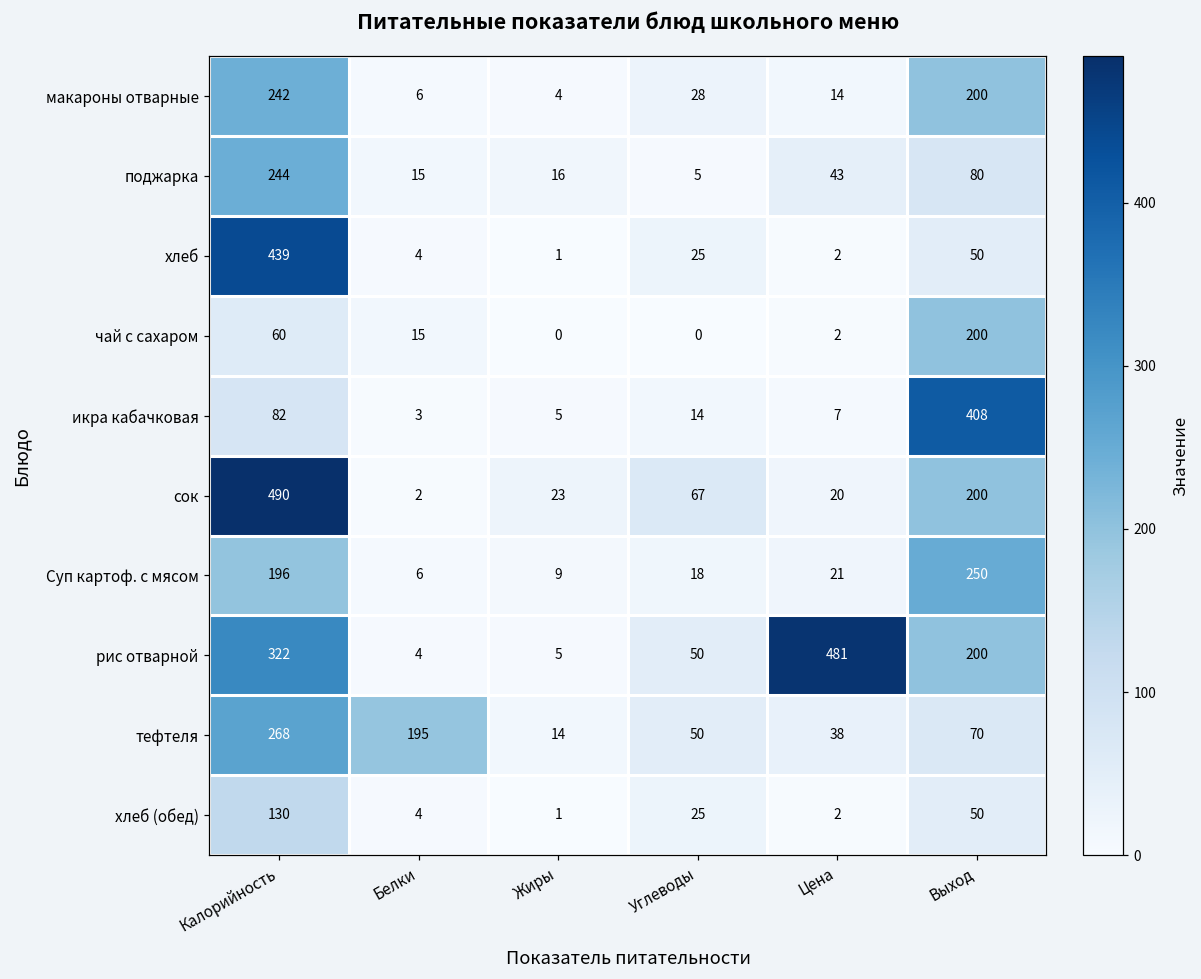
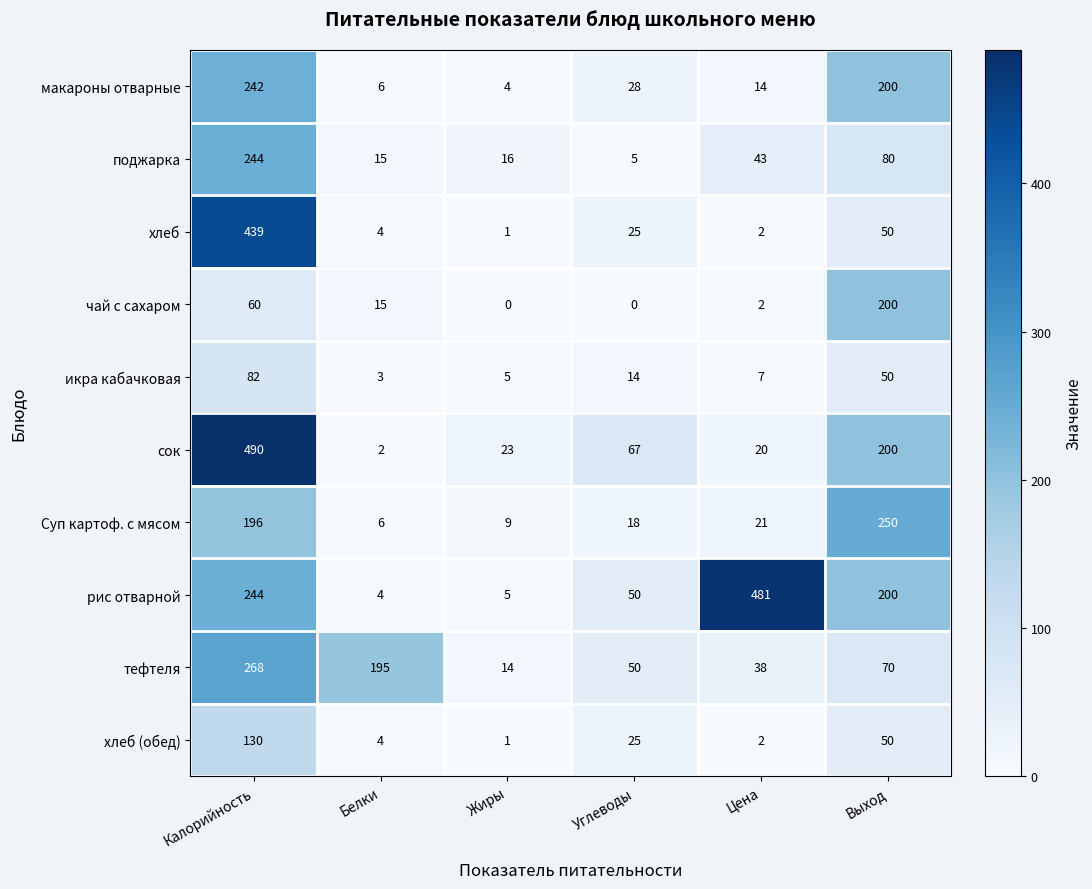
  {
    "макароны отварные": {
      "Калорийность": 242,
      "Белки": 6,
      "Жиры": 4,
      "Углеводы": 28,
      "Цена": 14,
      "Выход": 200
    },
    "поджарка": {
      "Калорийность": 244,
      "Белки": 15,
      "Жиры": 16,
      "Углеводы": 5,
      "Цена": 43,
      "Выход": 80
    },
    "хлеб": {
      "Калорийность": 439,
      "Белки": 4,
      "Жиры": 1,
      "Углеводы": 25,
      "Цена": 2,
      "Выход": 50
    },
    "чай с сахаром": {
      "Калорийность": 60,
      "Белки": 15,
      "Жиры": 0,
      "Углеводы": 0,
      "Цена": 2,
      "Выход": 200
    },
    "икра кабачковая": {
      "Калорийность": 82,
      "Белки": 3,
      "Жиры": 5,
      "Углеводы": 14,
      "Цена": 7,
-     "Выход": 408
+     "Выход": 50
    },
    "сок": {
      "Калорийность": 490,
      "Белки": 2,
      "Жиры": 23,
      "Углеводы": 67,
      "Цена": 20,
      "Выход": 200
    },
    "Суп картоф. с мясом": {
      "Калорийность": 196,
      "Белки": 6,
      "Жиры": 9,
      "Углеводы": 18,
      "Цена": 21,
      "Выход": 250
    },
    "рис отварной": {
-     "Калорийность": 322,
+     "Калорийность": 244,
      "Белки": 4,
      "Жиры": 5,
      "Углеводы": 50,
      "Цена": 481,
      "Выход": 200
    },
    "тефтеля": {
      "Калорийность": 268,
      "Белки": 195,
      "Жиры": 14,
      "Углеводы": 50,
      "Цена": 38,
      "Выход": 70
    },
    "хлеб (обед)": {
      "Калорийность": 130,
      "Белки": 4,
      "Жиры": 1,
      "Углеводы": 25,
      "Цена": 2,
      "Выход": 50
    }
  }
